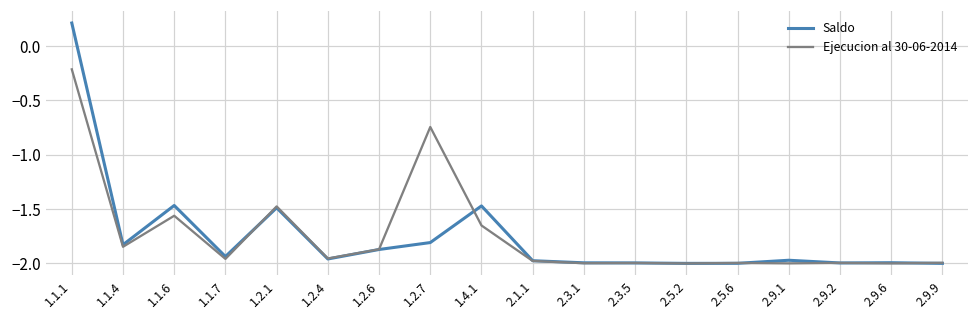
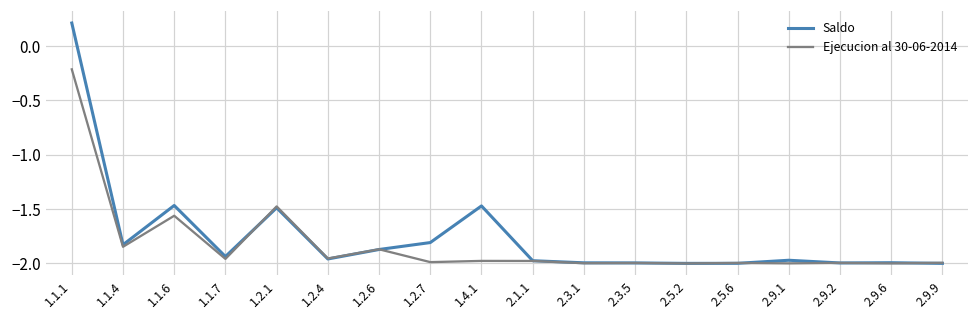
  {
    "Saldo": {
      "1.1.1": 0.2,
      "1.1.6": -1.5,
      "1.2.7": -1.8,
      "1.4.1": -1.5,
      "2.9.1": -2.0
    },
    "Ejecucion al 30-06-2014": {
      "1.1.1": -0.2,
      "1.1.6": -1.6,
-     "1.2.7": -0.7,
-     "1.4.1": -1.7,
+     "1.2.7": -2.0,
+     "1.4.1": -2.0,
      "2.9.1": -2.0
    }
  }
